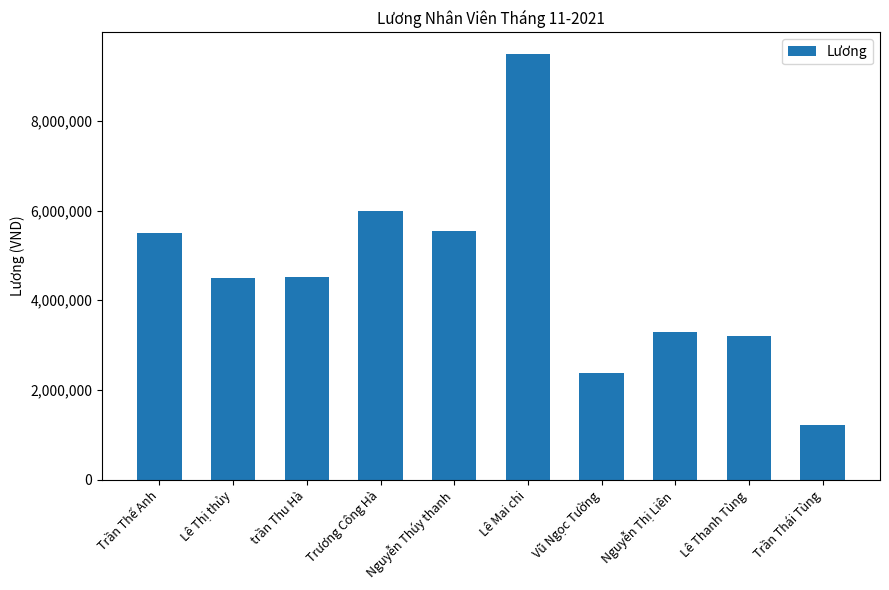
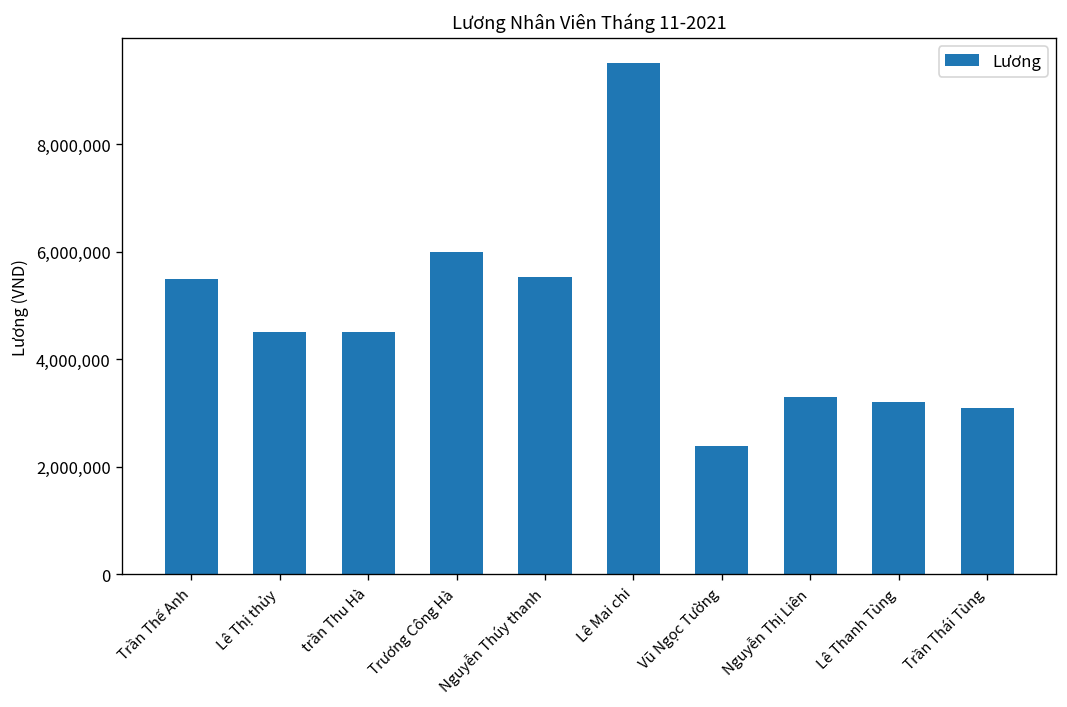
  {
    "Trần Thế Anh": "5,500,000",
    "Lê Thị thủy": "4,500,000",
    "trần Thu Hà": "4,500,000",
    "Trương Công Hà": "6,000,000",
    "Nguyễn Thúy thanh": "5,500,000",
    "Lê Mai chi": "9,500,000",
    "Vũ Ngọc Tường": "2,400,000",
    "Nguyễn Thị Liên": "3,300,000",
    "Lê Thanh Tùng": "3,200,000",
-   "Trần Thái Tùng": "1,200,000"
+   "Trần Thái Tùng": "3,100,000"
  }
